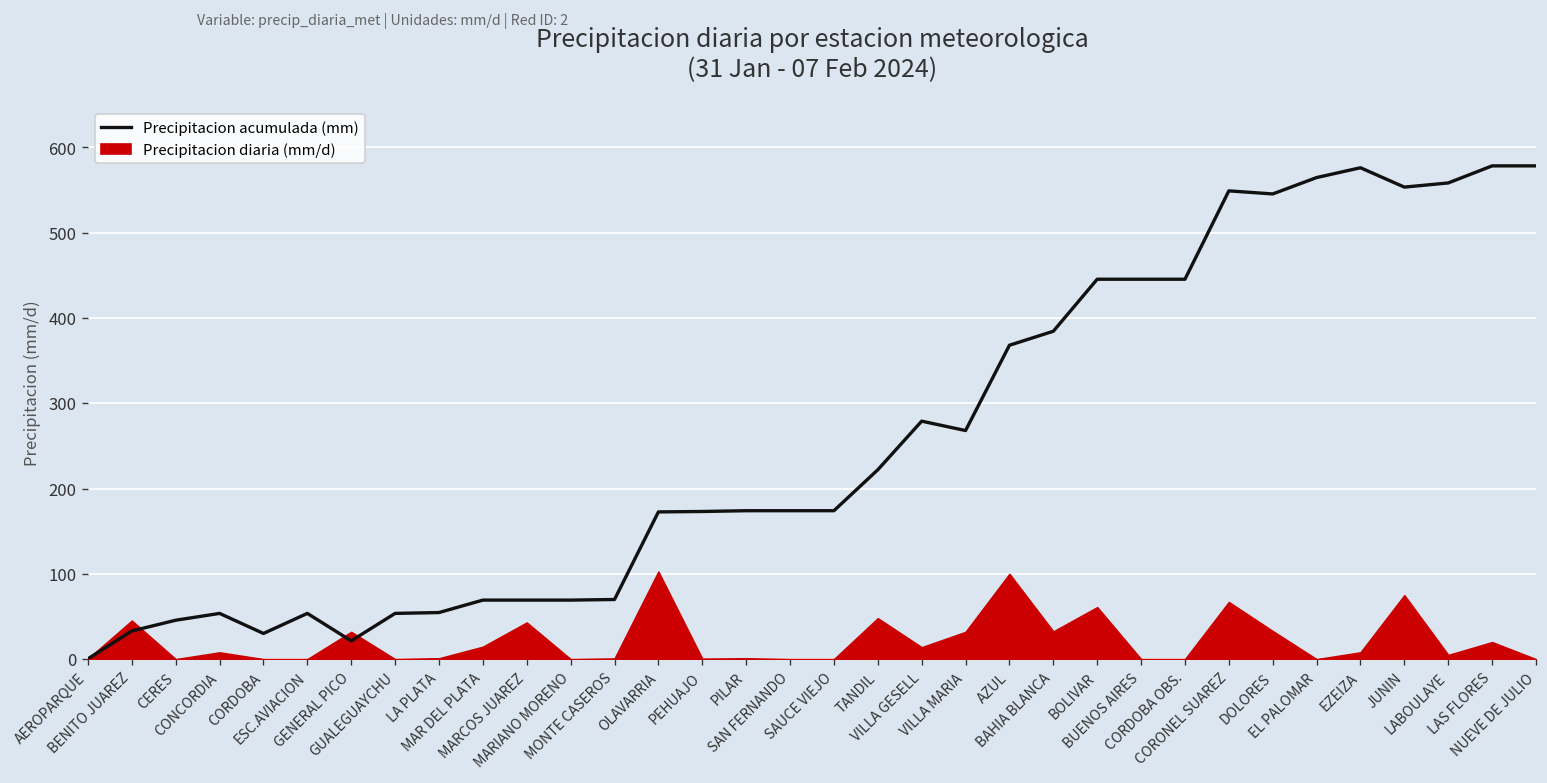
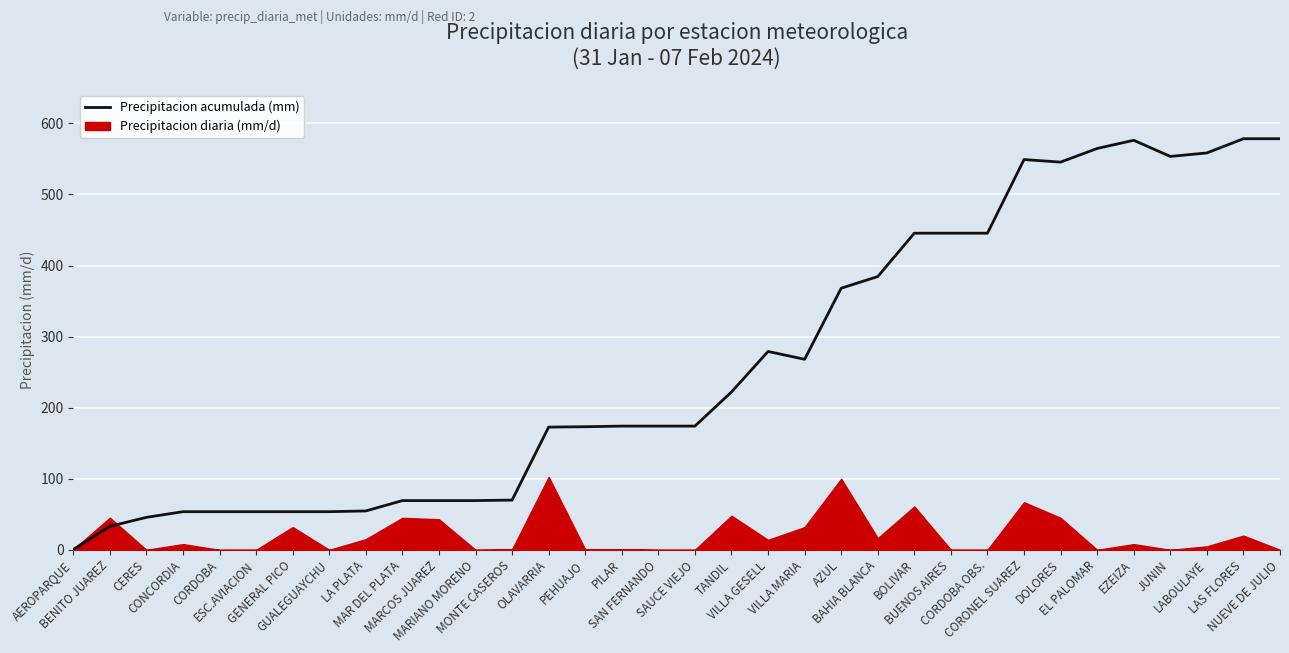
  {
    "Precipitacion acumulada (mm)": {
      "BENITO JUAREZ": 30,
      "CERES": 50,
      "CONCORDIA": 50,
-     "CORDOBA": 30,
+     "CORDOBA": 50,
      "ESC.AVIACION": 50,
-     "GENERAL PICO": 20,
+     "GENERAL PICO": 50,
      "GUALEGUAYCHU": 50,
      "LA PLATA": 50,
      "MAR DEL PLATA": 70,
      "MARCOS JUAREZ": 70,
      "MARIANO MORENO": 70,
      "MONTE CASEROS": 70,
      "OLAVARRIA": 170,
      "PEHUAJO": 170,
      "PILAR": 170,
      "SAN FERNANDO": 170,
      "SAUCE VIEJO": 170,
      "TANDIL": 220,
      "VILLA GESELL": 280,
      "VILLA MARIA": 270,
      "AZUL": 370,
      "BAHIA BLANCA": 380,
      "BOLIVAR": 450,
      "BUENOS AIRES": 450,
      "CORDOBA OBS.": 450,
      "CORONEL SUAREZ": 550,
      "DOLORES": 550,
      "EL PALOMAR": 560,
      "EZEIZA": 580,
      "JUNIN": 550,
      "LABOULAYE": 560,
      "LAS FLORES": 580,
      "NUEVE DE JULIO": 580
    },
    "Precipitacion diaria (mm/d)": {
      "BENITO JUAREZ": 50,
      "CERES": 0,
      "CONCORDIA": 10,
      "CORDOBA": 0,
      "ESC.AVIACION": 0,
      "GENERAL PICO": 30,
      "GUALEGUAYCHU": 0,
-     "LA PLATA": 0,
-     "MAR DEL PLATA": 10,
+     "LA PLATA": 20,
+     "MAR DEL PLATA": 50,
      "MARCOS JUAREZ": 40,
      "MARIANO MORENO": 0,
      "OLAVARRIA": 100,
      "SAN FERNANDO": 0,
      "SAUCE VIEJO": 0,
      "TANDIL": 50,
      "VILLA GESELL": 10,
      "VILLA MARIA": 30,
      "AZUL": 100,
-     "BAHIA BLANCA": 30,
+     "BAHIA BLANCA": 20,
      "BOLIVAR": 60,
      "BUENOS AIRES": 0,
      "CORDOBA OBS.": 0,
      "CORONEL SUAREZ": 70,
-     "DOLORES": 30,
+     "DOLORES": 50,
      "EL PALOMAR": 0,
      "EZEIZA": 10,
-     "JUNIN": 80,
+     "JUNIN": 0,
      "LABOULAYE": 0,
      "LAS FLORES": 20,
      "NUEVE DE JULIO": 0
    }
  }
